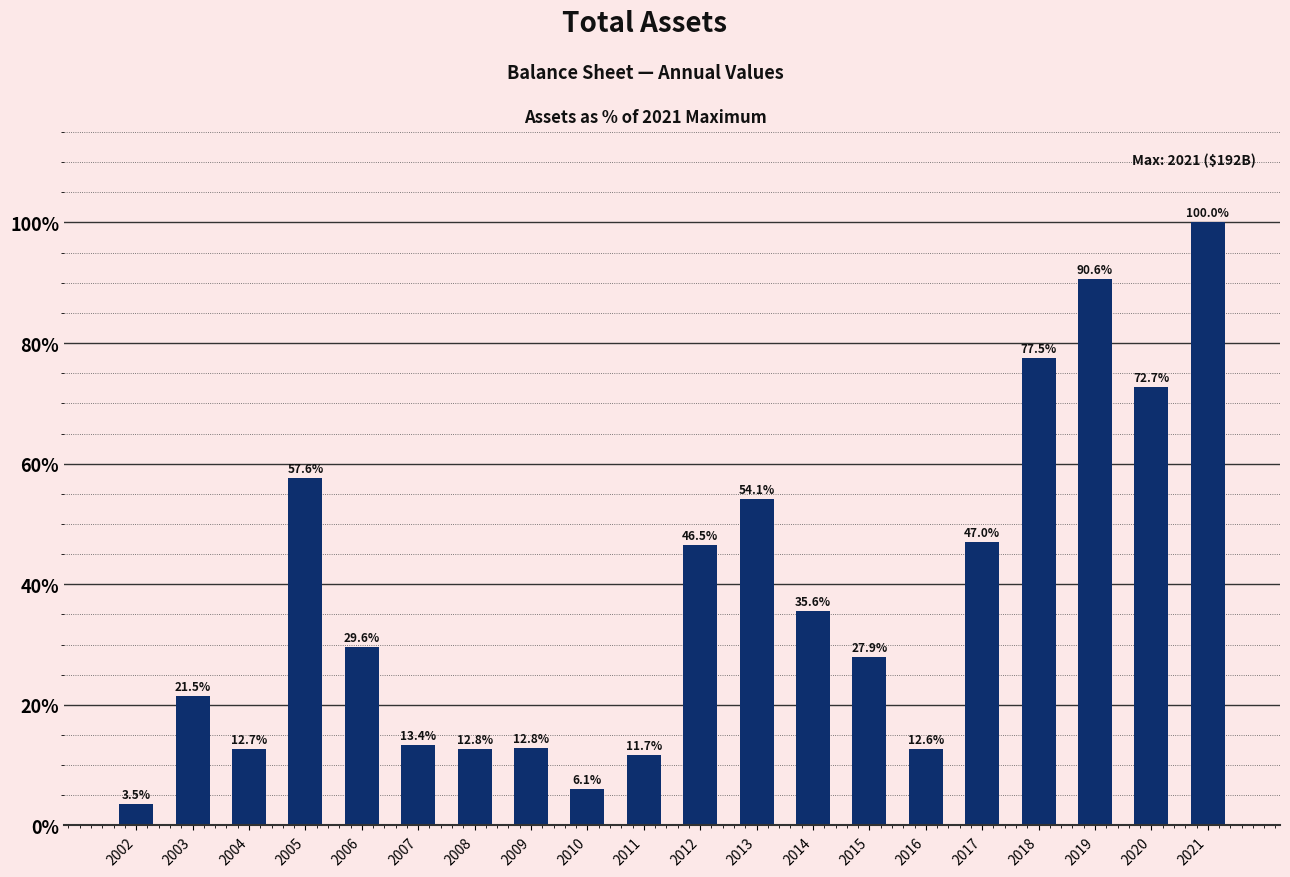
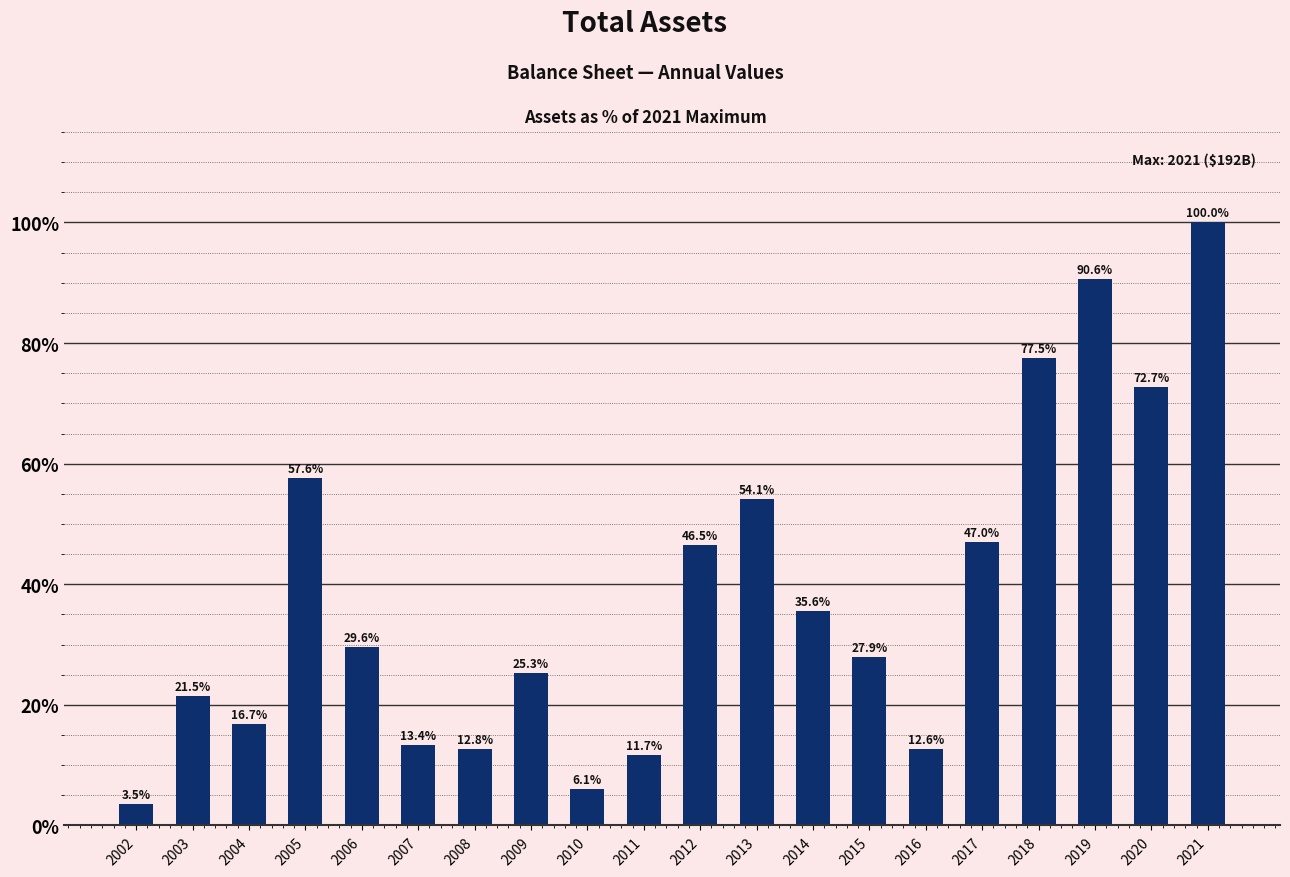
  {
    "2002": "3.5%",
    "2003": "21.5%",
-   "2004": "12.7%",
+   "2004": "16.7%",
    "2005": "57.6%",
    "2006": "29.6%",
    "2007": "13.4%",
    "2008": "12.8%",
-   "2009": "12.8%",
+   "2009": "25.3%",
    "2010": "6.1%",
    "2011": "11.7%",
    "2012": "46.5%",
    "2013": "54.1%",
    "2014": "35.6%",
    "2015": "27.9%",
    "2016": "12.6%",
    "2017": "47.0%",
    "2018": "77.5%",
    "2019": "90.6%",
    "2020": "72.7%",
    "2021": "100.0%"
  }
